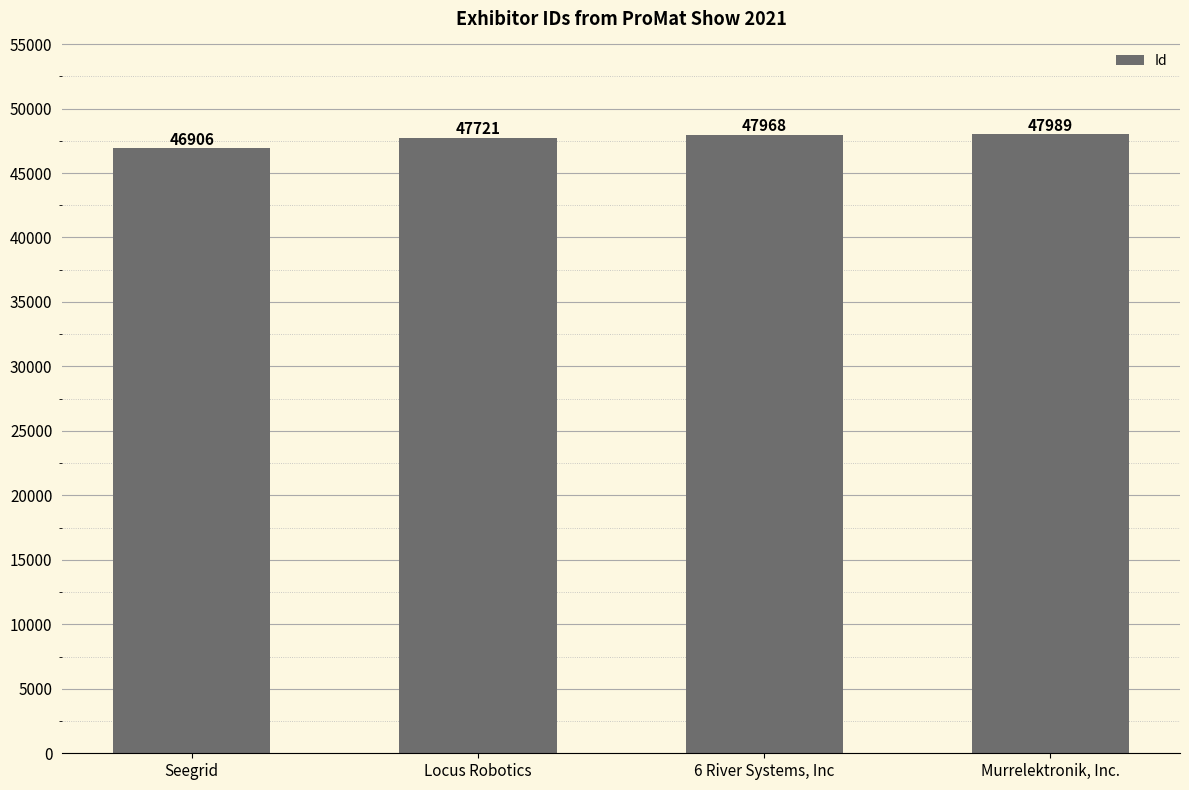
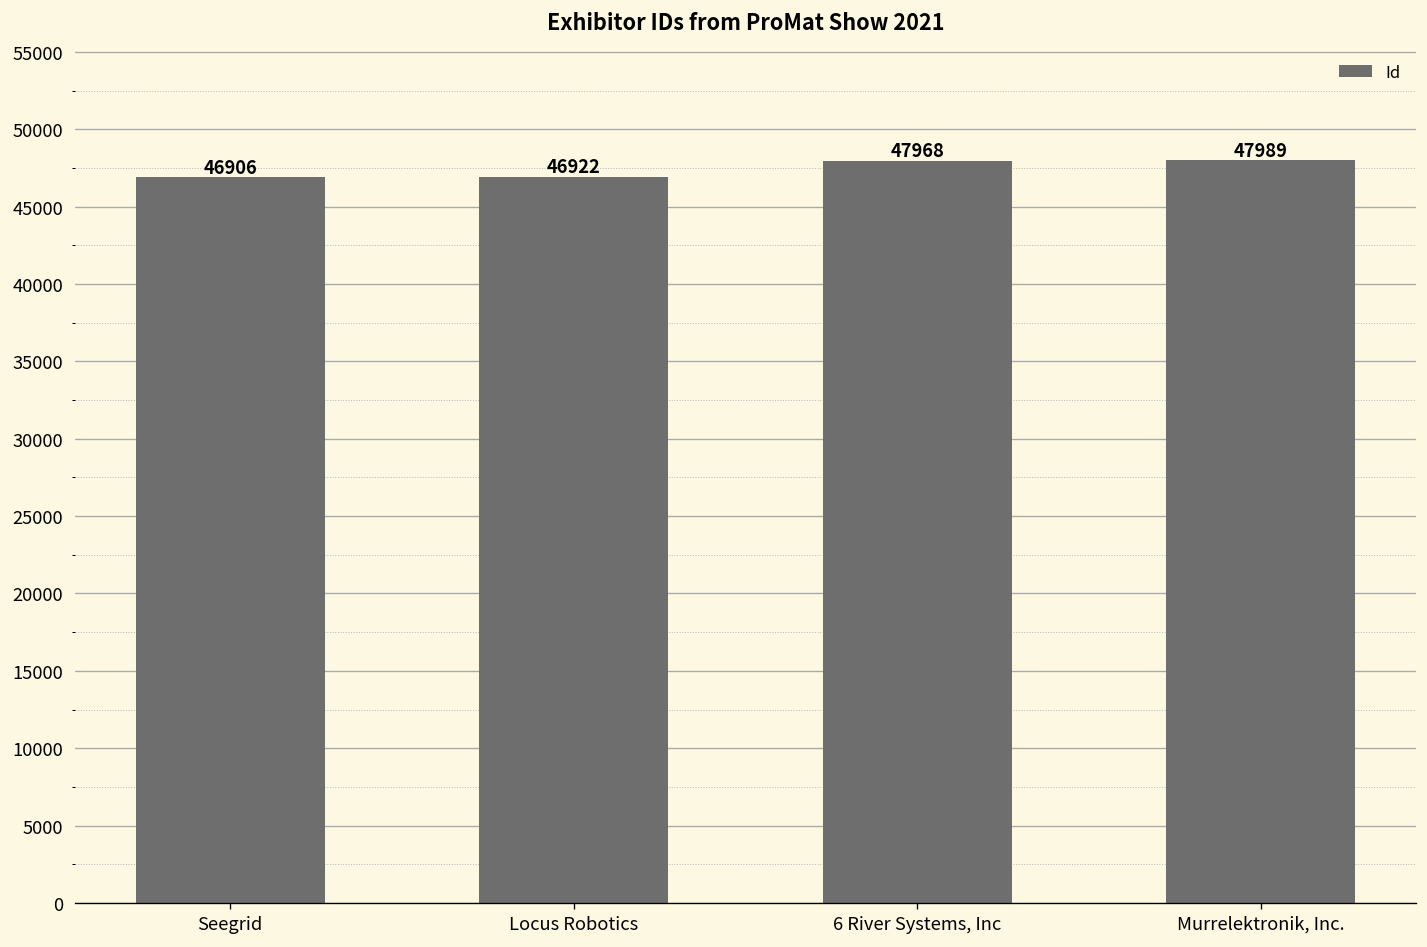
  {
    "Seegrid": 46906,
-   "Locus Robotics": 47721,
+   "Locus Robotics": 46922,
    "6 River Systems, Inc": 47968,
    "Murrelektronik, Inc.": 47989
  }
